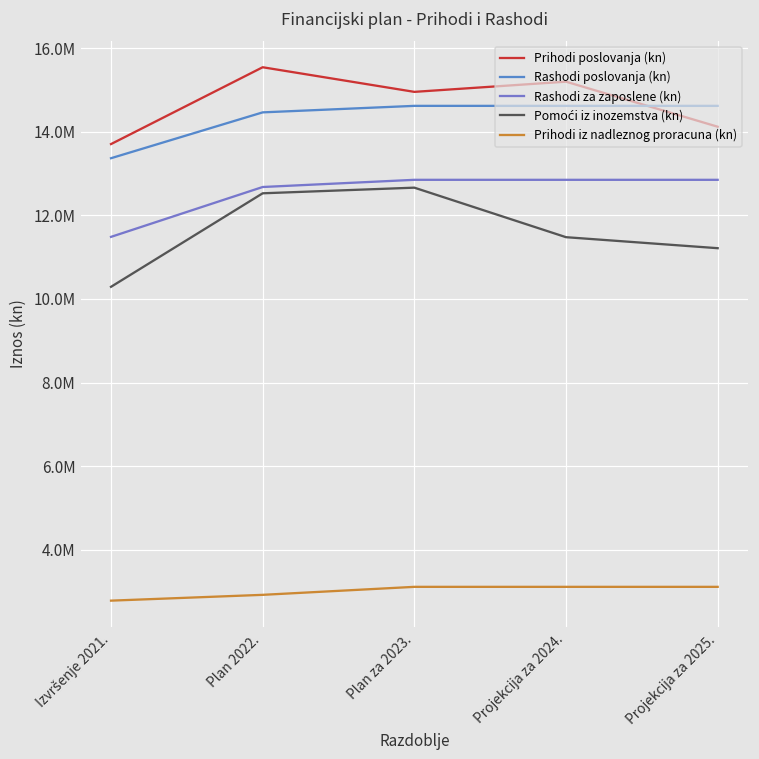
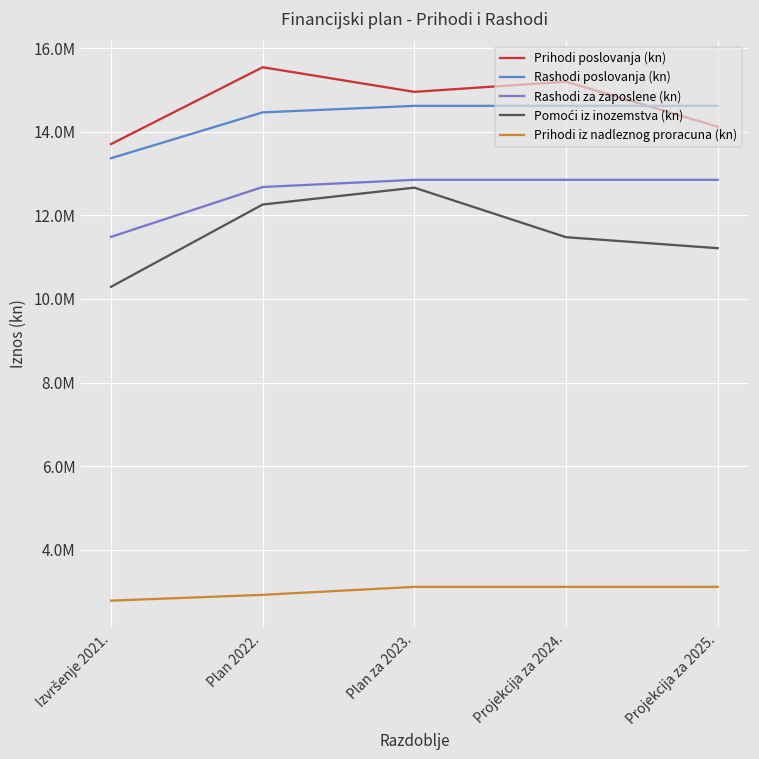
  {
    "Prihodi poslovanja (kn)": {
      "Izvršenje 2021.": 13700000,
      "Plan 2022.": 15500000,
      "Plan za 2023.": 15000000
    },
    "Pomoći iz inozemstva (kn)": {
      "Izvršenje 2021.": 10300000,
-     "Plan 2022.": 12500000,
+     "Plan 2022.": 12300000,
      "Plan za 2023.": 12700000,
      "Projekcija za 2024.": 11500000,
      "Projekcija za 2025.": 11200000
    },
    "Prihodi iz nadleznog proracuna (kn)": {
      "Izvršenje 2021.": 2800000,
      "Plan 2022.": 2900000,
      "Plan za 2023.": 3100000,
      "Projekcija za 2024.": 3100000,
      "Projekcija za 2025.": 3100000
    }
  }
